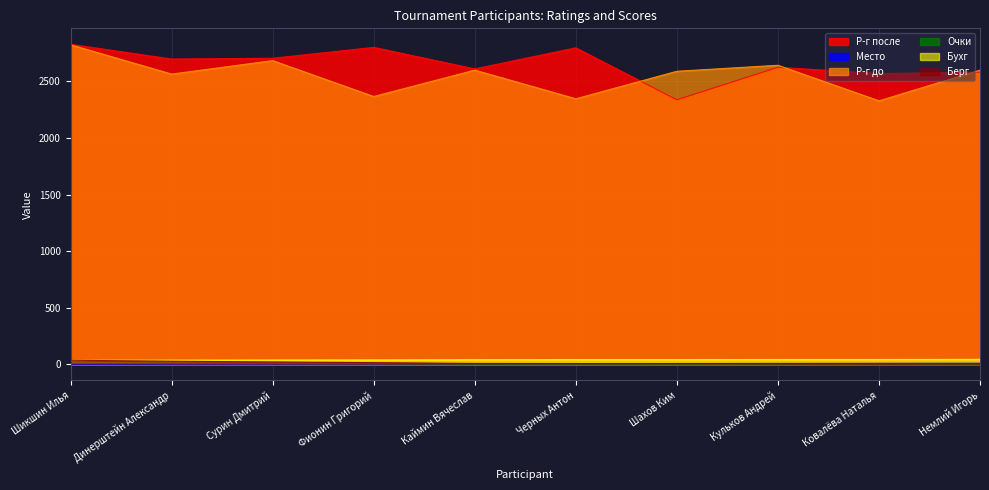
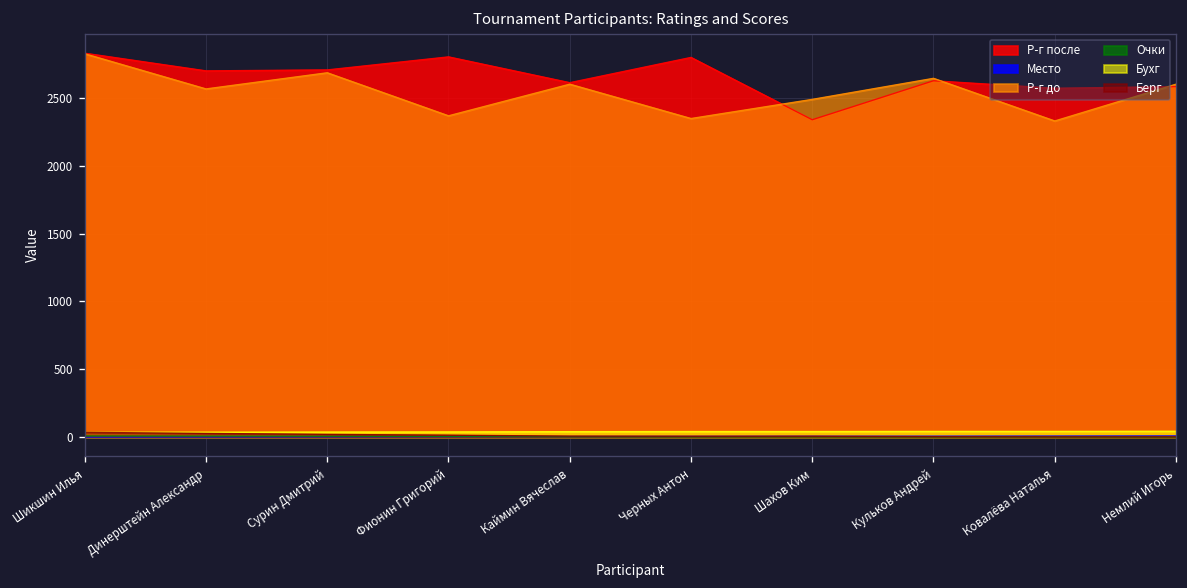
  {
    "Р-г после": {
      "Динерштейн Александр": 2700,
      "Фионин Григорий": 2800,
      "Черных Антон": 2800,
      "Шахов Ким": 2340
    },
    "Р-г до": {
      "Динерштейн Александр": 2570,
      "Фионин Григорий": 2370,
      "Черных Антон": 2350,
-     "Шахов Ким": 2590,
+     "Шахов Ким": 2490,
      "Ковалёва Наталья": 2330
    },
    "Бухг": {
      "Фионин Григорий": 40,
      "Каймин Вячеслав": 40,
      "Черных Антон": 40,
      "Шахов Ким": 40,
      "Кульков Андрей": 40,
      "Ковалёва Наталья": 40,
      "Немлий Игорь": 40
    }
  }
